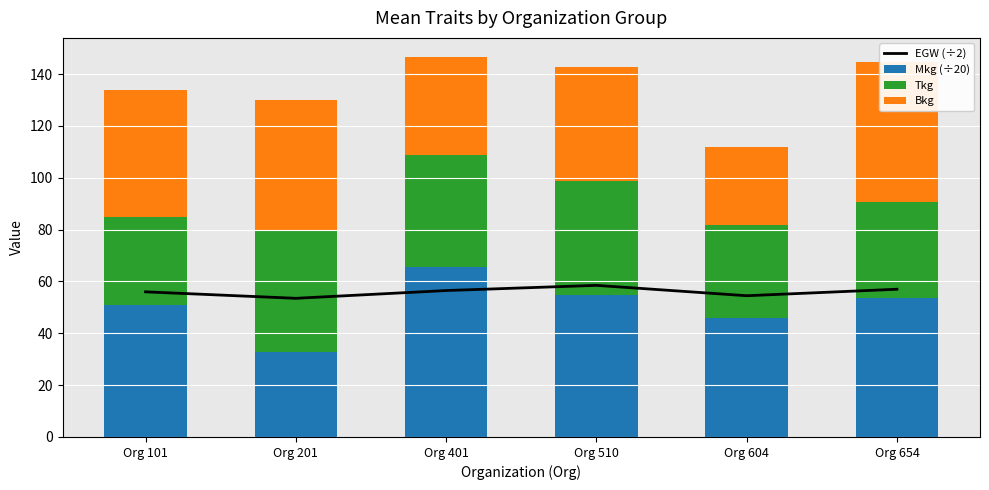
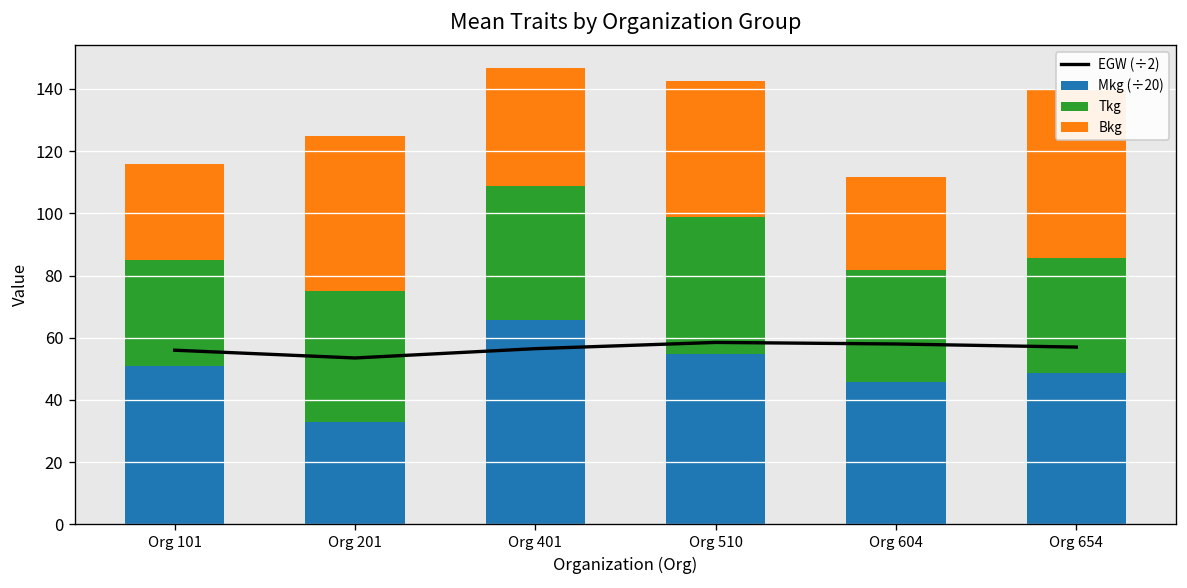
  {
    "EGW (÷2)": {
      "Org 101": 56,
      "Org 201": 54,
      "Org 401": 57,
      "Org 510": 59,
-     "Org 604": 55,
+     "Org 604": 58,
      "Org 654": 57
    },
    "Mkg (÷20)": {
      "Org 101": 51,
      "Org 201": 33,
      "Org 401": 66,
      "Org 510": 55,
      "Org 604": 46,
-     "Org 654": 54
+     "Org 654": 49
    },
    "Tkg": {
      "Org 101": 34,
-     "Org 201": 47,
+     "Org 201": 42,
      "Org 401": 43,
      "Org 510": 44,
      "Org 604": 36,
      "Org 654": 37
    },
    "Bkg": {
-     "Org 101": 49,
+     "Org 101": 31,
      "Org 201": 50,
      "Org 401": 38,
      "Org 510": 44,
      "Org 604": 30
    }
  }
